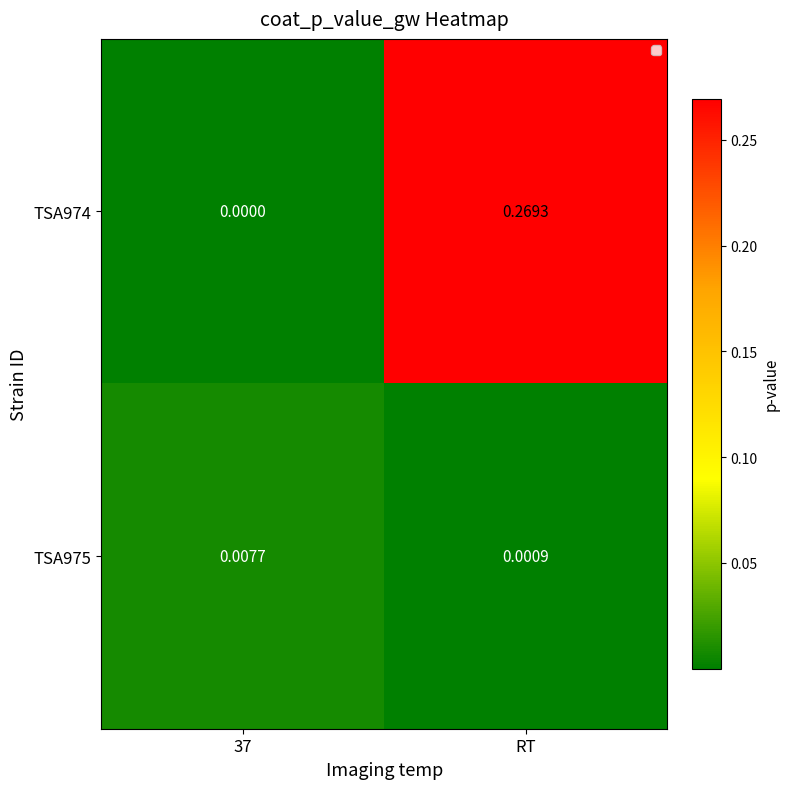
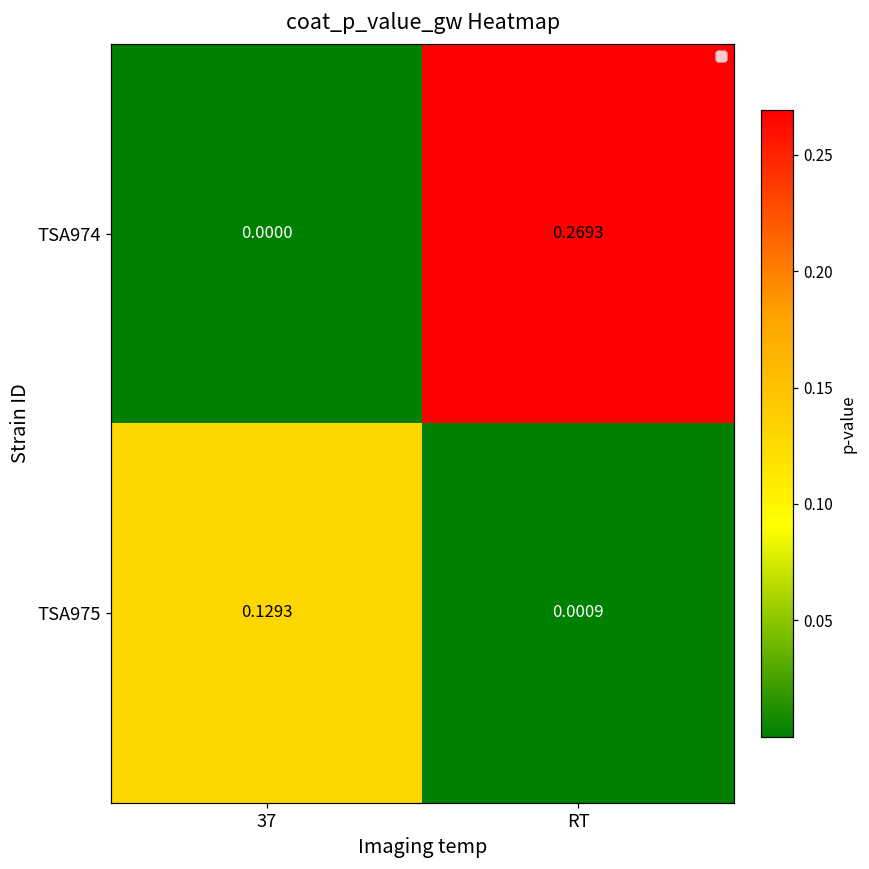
  {
    "TSA974": {
      "37": 0.0000,
      "RT": 0.2693
    },
    "TSA975": {
-     "37": 0.0077,
+     "37": 0.1293,
      "RT": 0.0009
    }
  }
